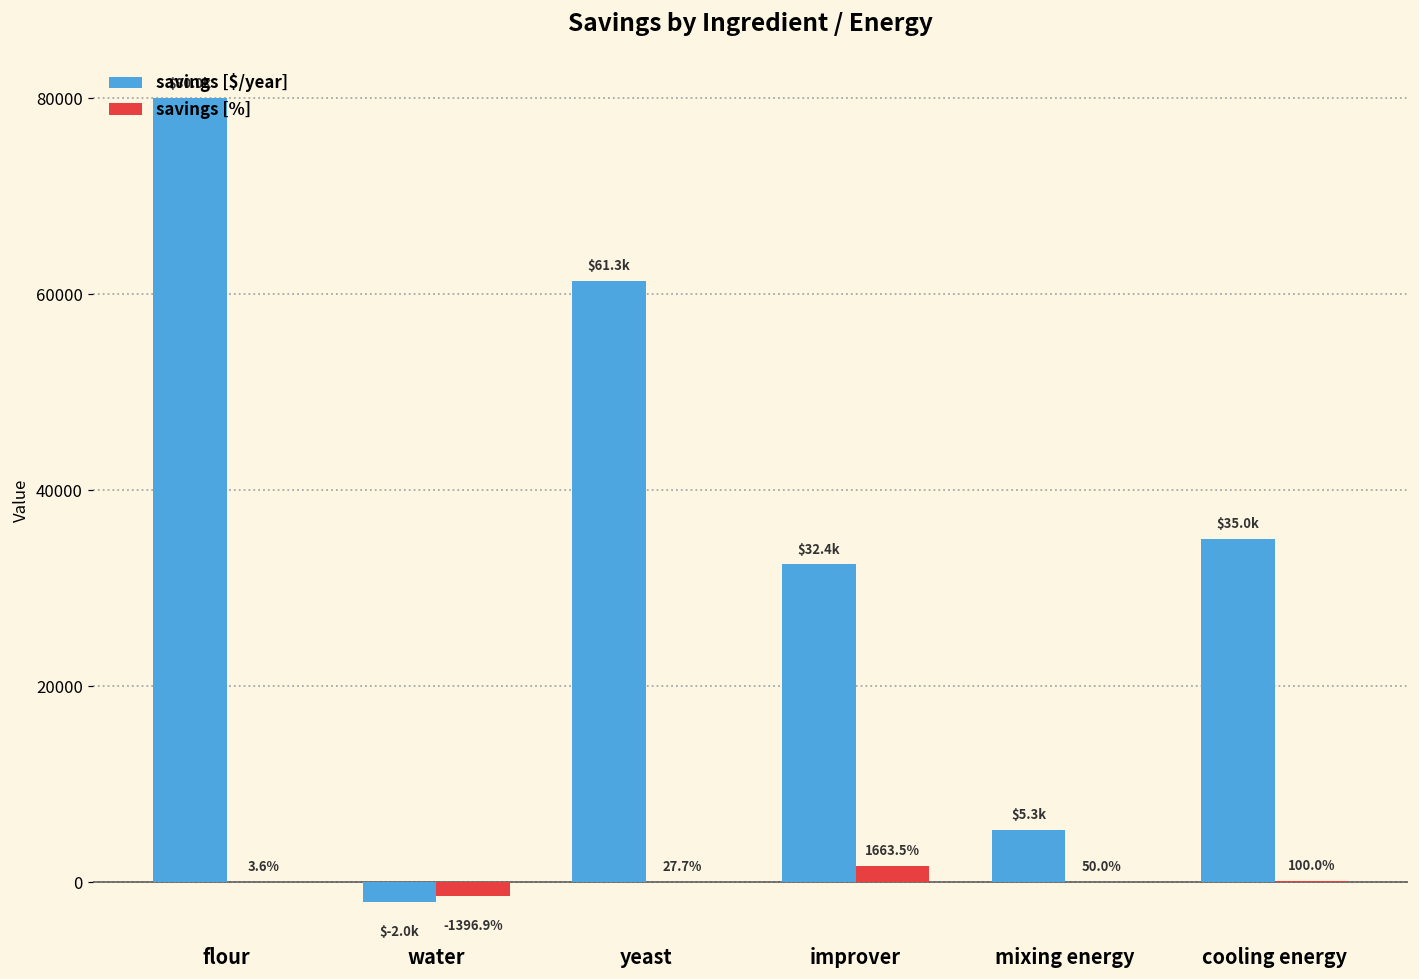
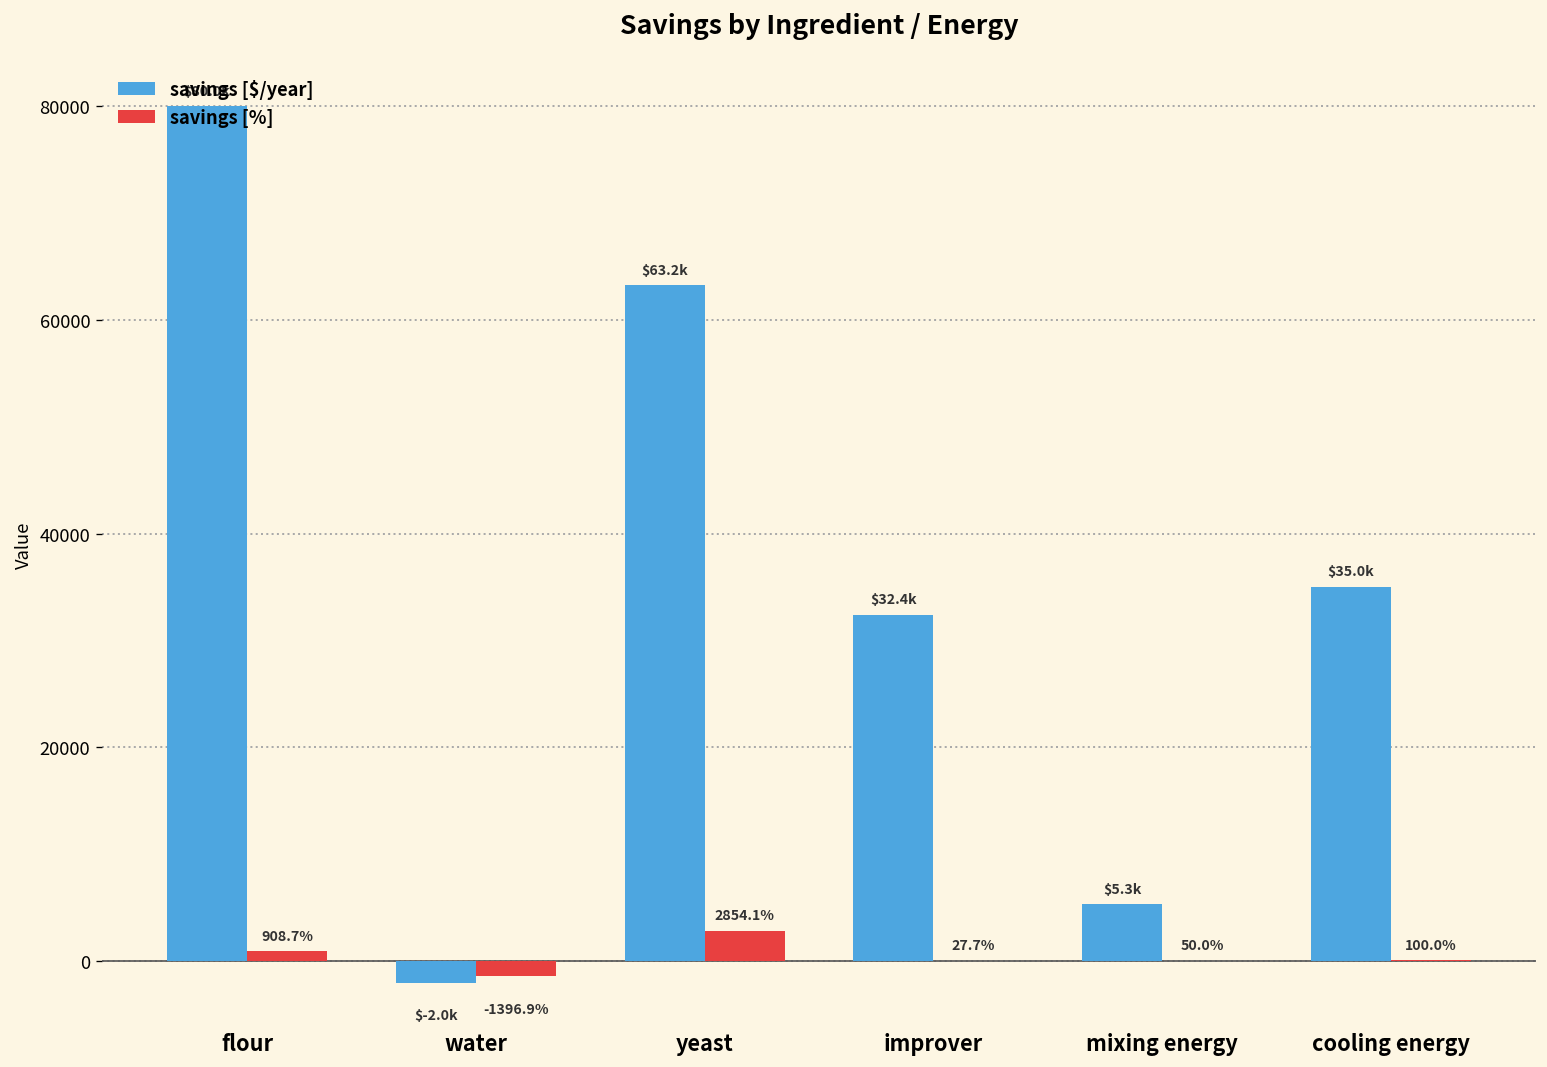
  {
    "savings [$/year]": {
      "flour": "$80.0k",
      "water": "$-2.0k",
-     "yeast": "$61.3k",
+     "yeast": "$63.2k",
      "improver": "$32.4k",
      "mixing energy": "$5.3k",
      "cooling energy": "$35.0k"
    },
    "savings [%]": {
-     "flour": "3.6%",
+     "flour": "908.7%",
      "water": "-1396.9%",
-     "yeast": "27.7%",
-     "improver": "1663.5%",
+     "yeast": "2854.1%",
+     "improver": "27.7%",
      "mixing energy": "50.0%",
      "cooling energy": "100.0%"
    }
  }
